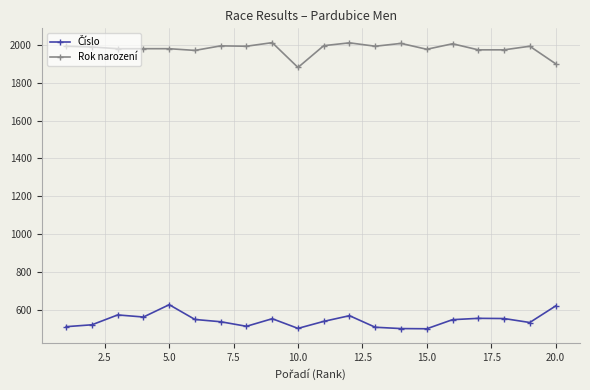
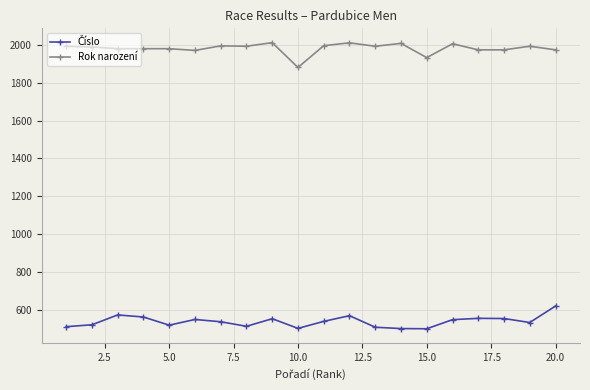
  {
    "Číslo": {
-     "5.0": 630,
+     "5.0": 520,
      "10.0": 500,
      "15.0": 500,
      "20.0": 620
    },
    "Rok narození": {
      "5.0": 1980,
      "10.0": 1880,
-     "15.0": 1980,
-     "20.0": 1900
+     "15.0": 1930,
+     "20.0": 1970
    }
  }
